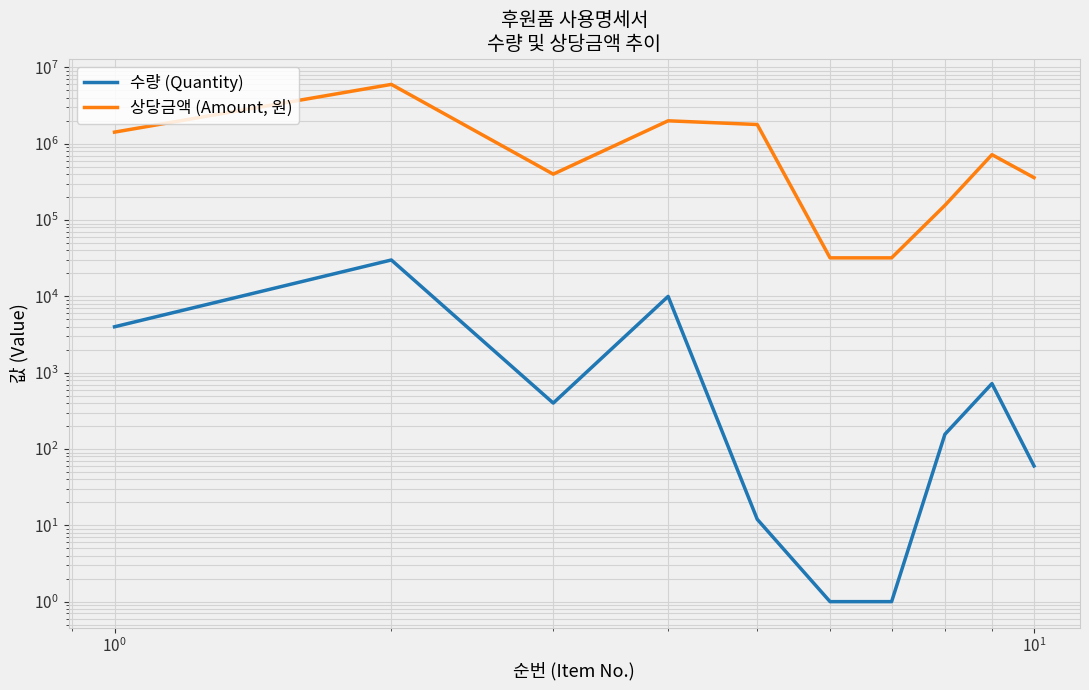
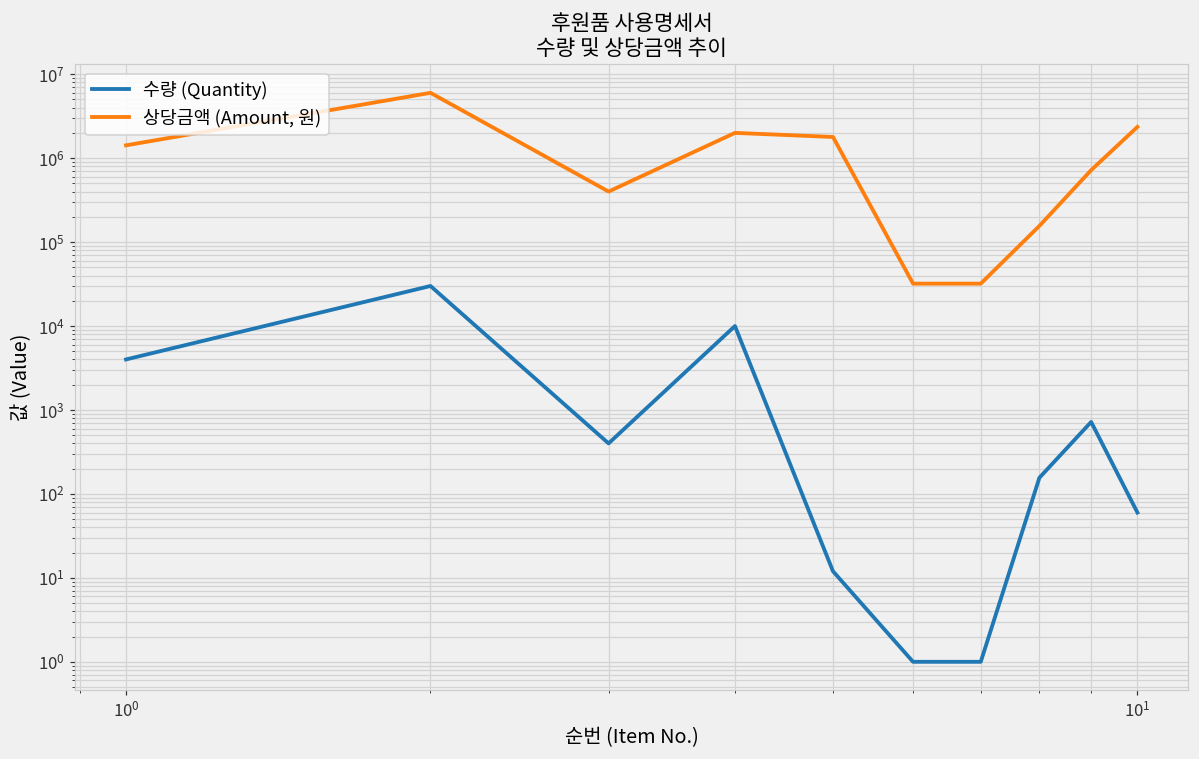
  {
    "수량 (Quantity)": {
      "10^0": 4000,
      "10^1": 60
    },
    "상당금액 (Amount, 원)": {
      "10^0": 1400000,
-     "10^1": 400000
+     "10^1": 2400000
    }
  }
